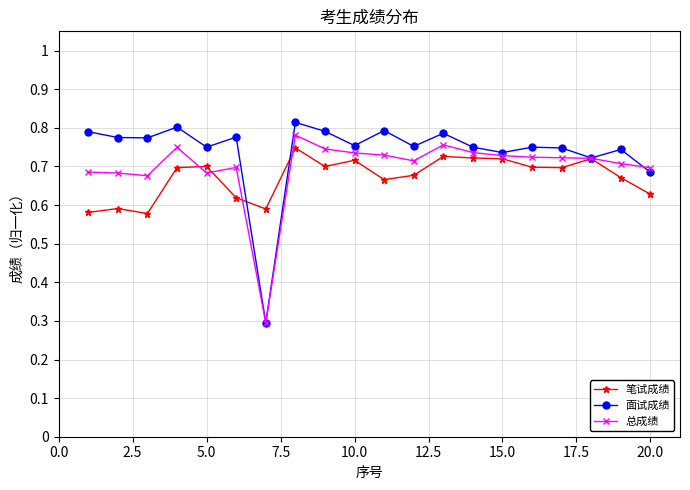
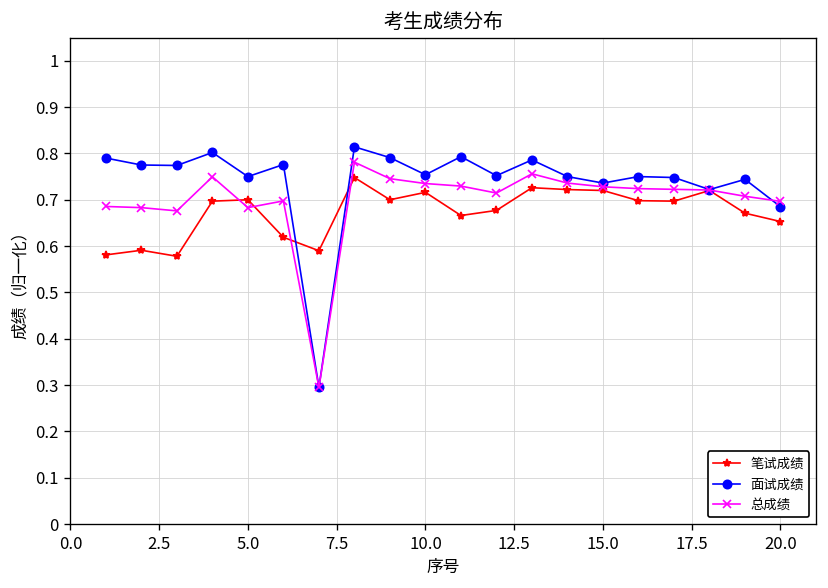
  {
    "笔试成绩": {
      "5.0": 0.70,
      "10.0": 0.72,
      "15.0": 0.72,
-     "20.0": 0.63
+     "20.0": 0.65
    },
    "面试成绩": {
      "5.0": 0.75,
      "10.0": 0.75,
      "15.0": 0.74,
      "20.0": 0.69
    },
    "总成绩": {
      "5.0": 0.68,
      "10.0": 0.74,
      "15.0": 0.73,
      "20.0": 0.70
    }
  }
